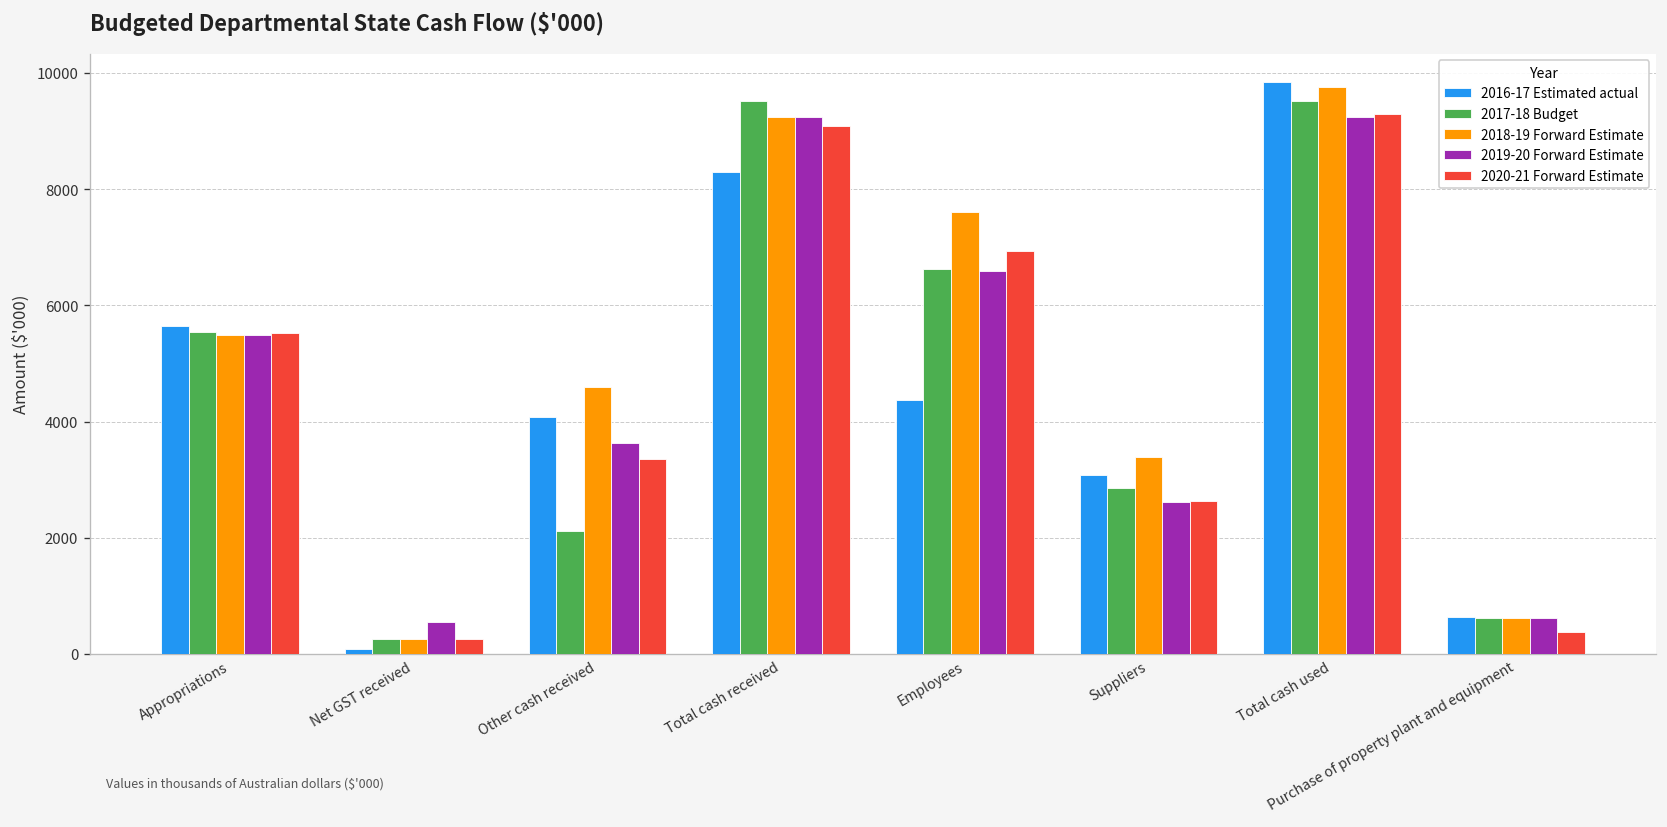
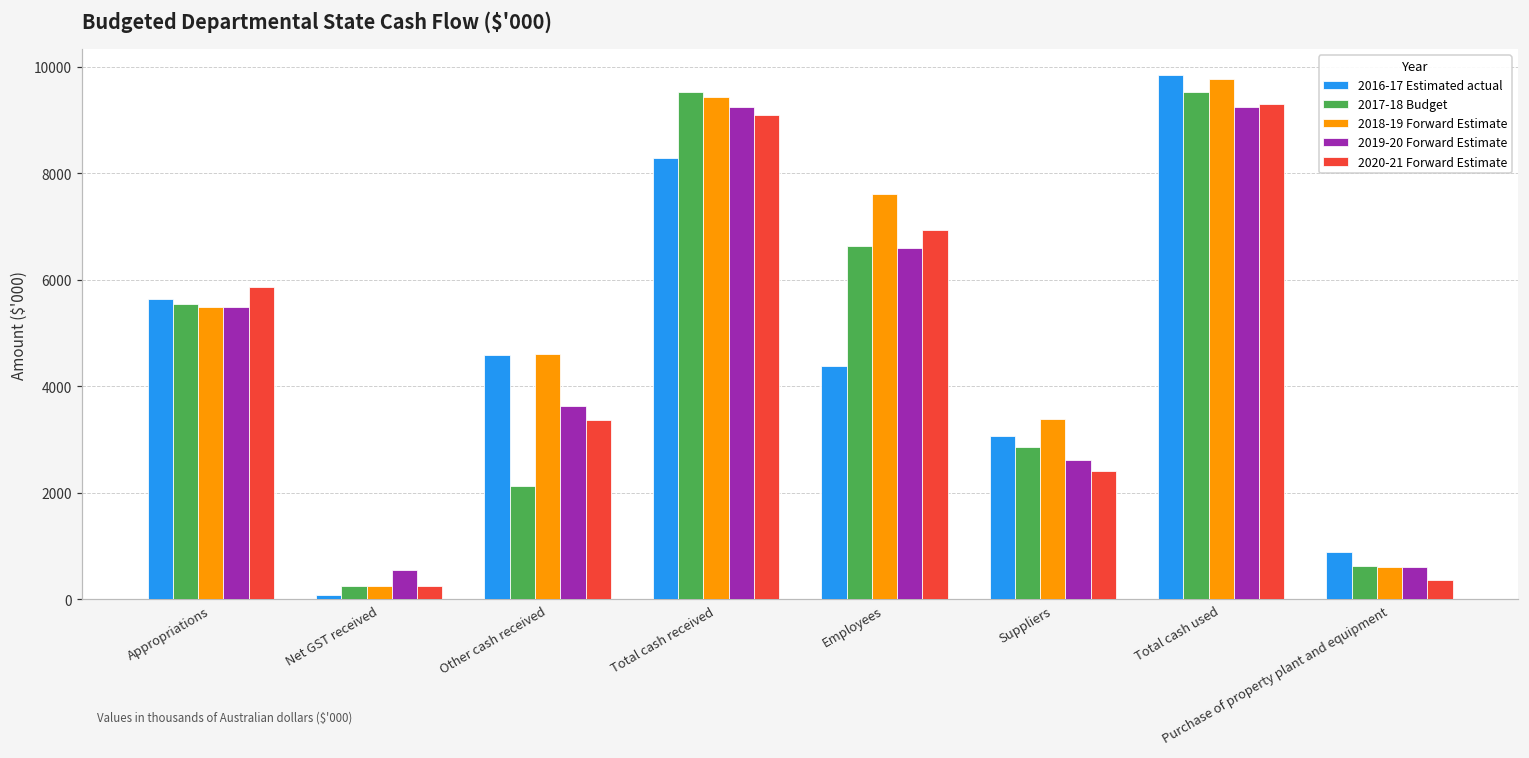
  {
    "2016-17 Estimated actual": {
      "Appropriations": 5600,
      "Net GST received": 100,
-     "Other cash received": 4100,
+     "Other cash received": 4600,
      "Total cash received": 8300,
      "Employees": 4400,
      "Suppliers": 3100,
      "Total cash used": 9800,
-     "Purchase of property plant and equipment": 600
+     "Purchase of property plant and equipment": 900
    },
    "2017-18 Budget": {
      "Appropriations": 5500,
      "Net GST received": 300,
      "Other cash received": 2100,
      "Total cash received": 9500,
      "Employees": 6600,
      "Suppliers": 2900,
      "Total cash used": 9500,
      "Purchase of property plant and equipment": 600
    },
    "2018-19 Forward Estimate": {
      "Appropriations": 5500,
      "Net GST received": 300,
      "Other cash received": 4600,
-     "Total cash received": 9200,
+     "Total cash received": 9400,
      "Employees": 7600,
      "Suppliers": 3400,
      "Total cash used": 9800,
      "Purchase of property plant and equipment": 600
    },
    "2019-20 Forward Estimate": {
      "Appropriations": 5500,
      "Net GST received": 500,
      "Other cash received": 3600,
      "Total cash received": 9200,
      "Employees": 6600,
      "Suppliers": 2600,
      "Total cash used": 9200,
      "Purchase of property plant and equipment": 600
    },
    "2020-21 Forward Estimate": {
-     "Appropriations": 5500,
+     "Appropriations": 5900,
      "Net GST received": 300,
      "Other cash received": 3400,
      "Total cash received": 9100,
      "Employees": 6900,
-     "Suppliers": 2600,
+     "Suppliers": 2400,
      "Total cash used": 9300,
      "Purchase of property plant and equipment": 400
    }
  }
